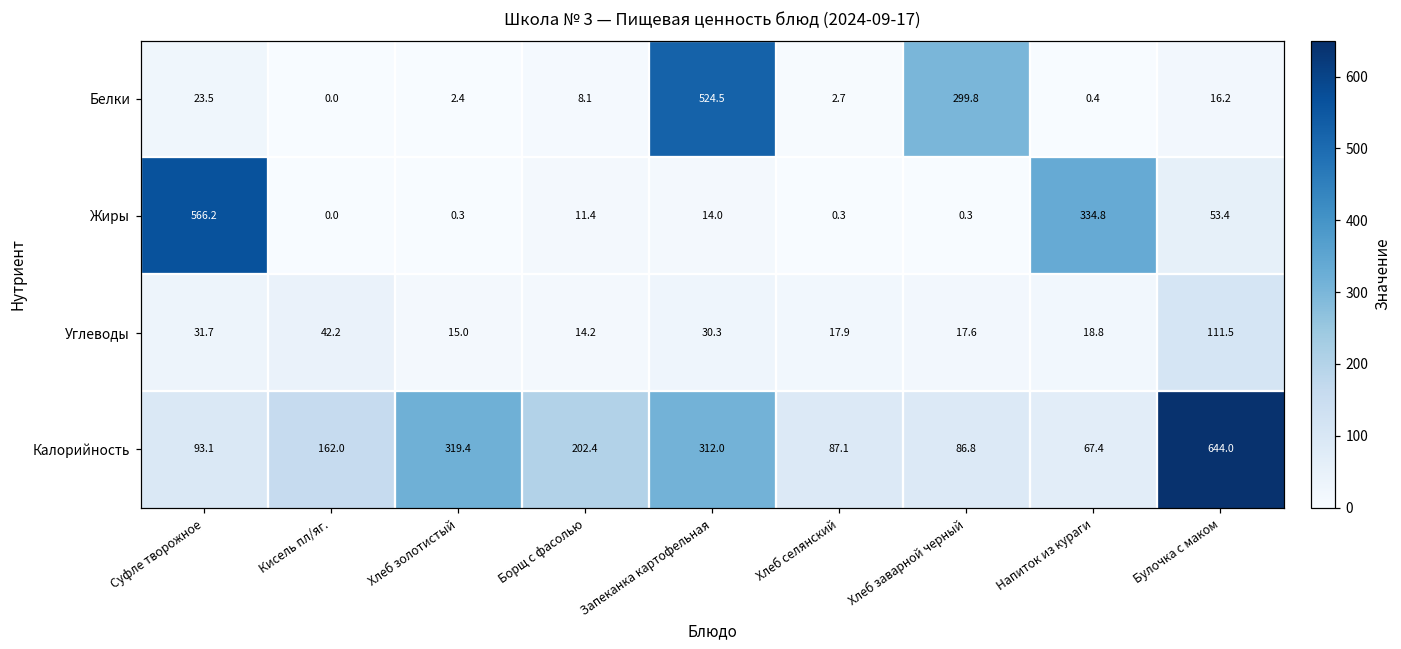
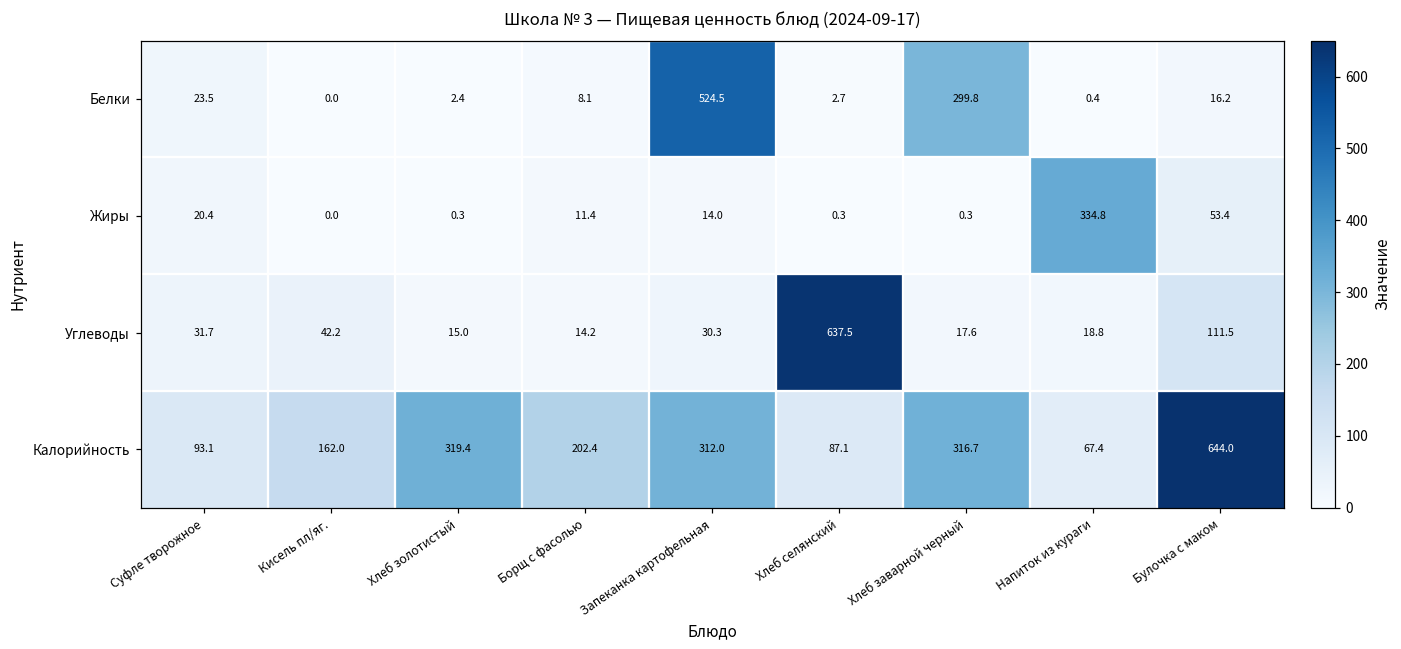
  {
    "Белки": {
      "Суфле творожное": 23.5,
      "Кисель пл/яг.": 0.0,
      "Хлеб золотистый": 2.4,
      "Борщ с фасолью": 8.1,
      "Запеканка картофельная": 524.5,
      "Хлеб селянский": 2.7,
      "Хлеб заварной черный": 299.8,
      "Напиток из кураги": 0.4,
      "Булочка с маком": 16.2
    },
    "Жиры": {
-     "Суфле творожное": 566.2,
+     "Суфле творожное": 20.4,
      "Кисель пл/яг.": 0.0,
      "Хлеб золотистый": 0.3,
      "Борщ с фасолью": 11.4,
      "Запеканка картофельная": 14.0,
      "Хлеб селянский": 0.3,
      "Хлеб заварной черный": 0.3,
      "Напиток из кураги": 334.8,
      "Булочка с маком": 53.4
    },
    "Углеводы": {
      "Суфле творожное": 31.7,
      "Кисель пл/яг.": 42.2,
      "Хлеб золотистый": 15.0,
      "Борщ с фасолью": 14.2,
      "Запеканка картофельная": 30.3,
-     "Хлеб селянский": 17.9,
+     "Хлеб селянский": 637.5,
      "Хлеб заварной черный": 17.6,
      "Напиток из кураги": 18.8,
      "Булочка с маком": 111.5
    },
    "Калорийность": {
      "Суфле творожное": 93.1,
      "Кисель пл/яг.": 162.0,
      "Хлеб золотистый": 319.4,
      "Борщ с фасолью": 202.4,
      "Запеканка картофельная": 312.0,
      "Хлеб селянский": 87.1,
-     "Хлеб заварной черный": 86.8,
+     "Хлеб заварной черный": 316.7,
      "Напиток из кураги": 67.4,
      "Булочка с маком": 644.0
    }
  }
